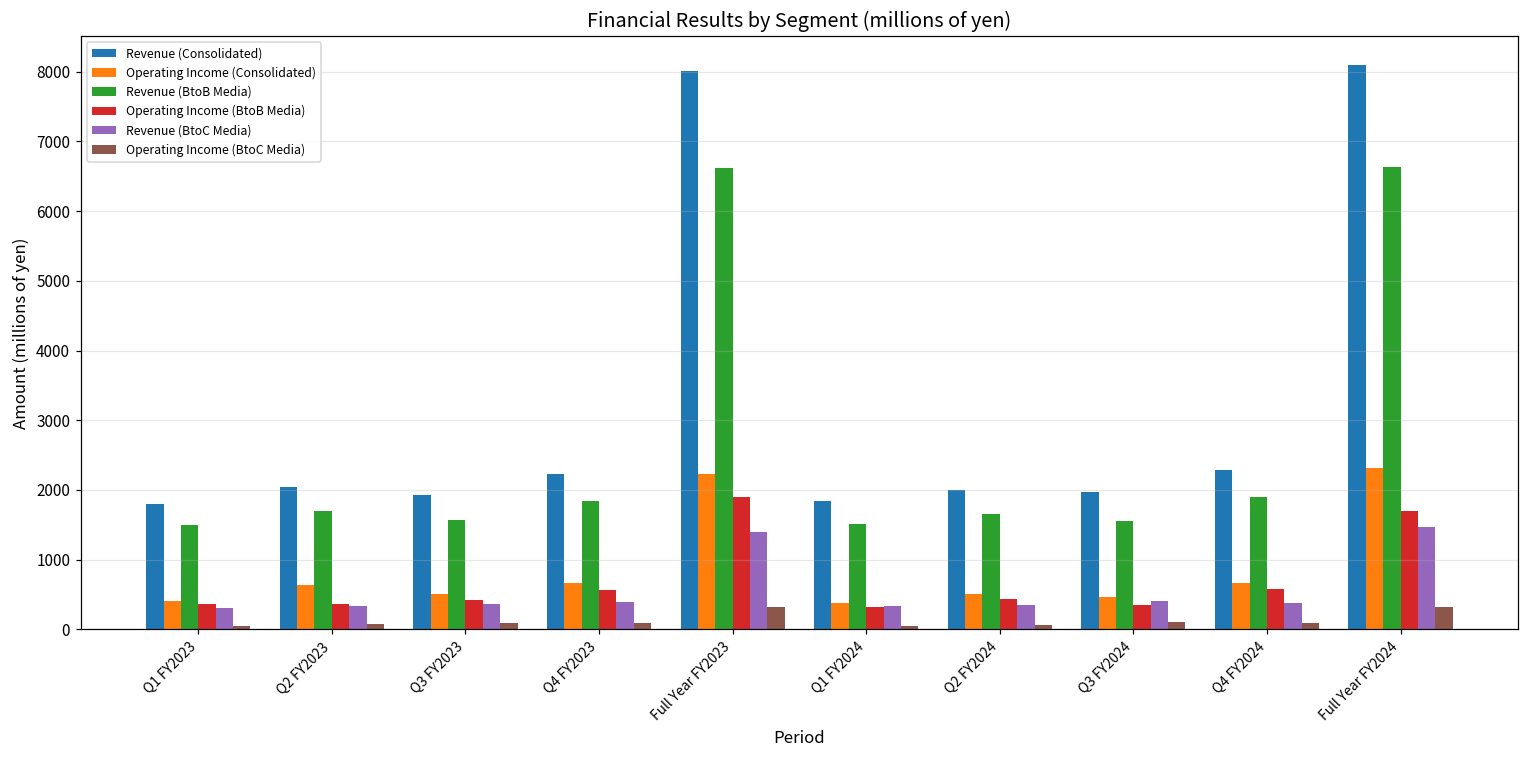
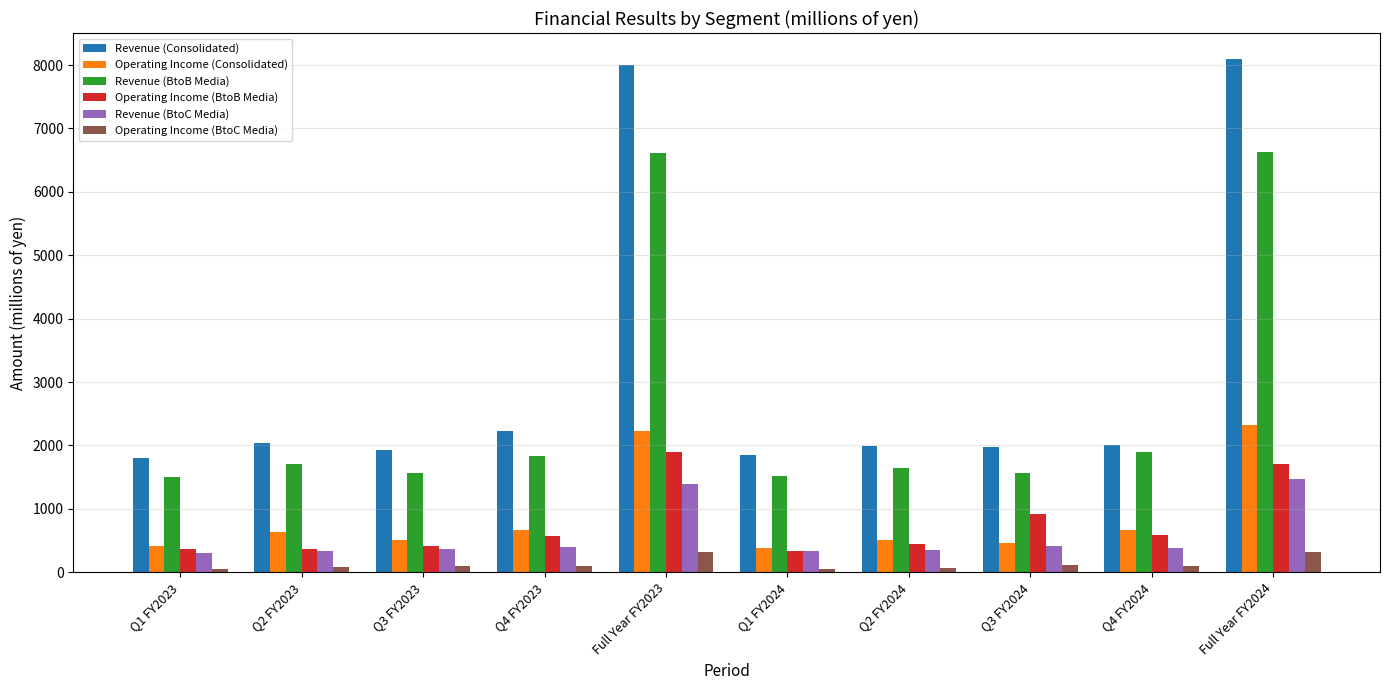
  {
    "Revenue (Consolidated)": {
      "Q1 FY2023": 1800,
      "Q2 FY2023": 2000,
      "Q3 FY2023": 1900,
      "Q4 FY2023": 2200,
      "Full Year FY2023": 8000,
      "Q1 FY2024": 1800,
      "Q2 FY2024": 2000,
      "Q3 FY2024": 2000,
-     "Q4 FY2024": 2300,
+     "Q4 FY2024": 2000,
      "Full Year FY2024": 8100
    },
    "Operating Income (Consolidated)": {
      "Q1 FY2023": 400,
      "Q2 FY2023": 600,
      "Q3 FY2023": 500,
      "Q4 FY2023": 700,
      "Full Year FY2023": 2200,
      "Q1 FY2024": 400,
      "Q2 FY2024": 500,
      "Q3 FY2024": 500,
      "Q4 FY2024": 700,
      "Full Year FY2024": 2300
    },
    "Revenue (BtoB Media)": {
      "Q1 FY2023": 1500,
      "Q2 FY2023": 1700,
      "Q3 FY2023": 1600,
      "Q4 FY2023": 1800,
      "Full Year FY2023": 6600,
      "Q1 FY2024": 1500,
      "Q2 FY2024": 1700,
      "Q3 FY2024": 1600,
      "Q4 FY2024": 1900,
      "Full Year FY2024": 6600
    },
    "Operating Income (BtoB Media)": {
      "Q1 FY2023": 400,
      "Q2 FY2023": 400,
      "Q3 FY2023": 400,
      "Q4 FY2023": 600,
      "Full Year FY2023": 1900,
      "Q1 FY2024": 300,
      "Q2 FY2024": 400,
-     "Q3 FY2024": 400,
+     "Q3 FY2024": 900,
      "Q4 FY2024": 600,
      "Full Year FY2024": 1700
    },
    "Revenue (BtoC Media)": {
      "Q1 FY2023": 300,
      "Q2 FY2023": 300,
      "Q3 FY2023": 400,
      "Q4 FY2023": 400,
      "Full Year FY2023": 1400,
      "Q1 FY2024": 300,
      "Q2 FY2024": 300,
      "Q3 FY2024": 400,
      "Q4 FY2024": 400,
      "Full Year FY2024": 1500
    },
    "Operating Income (BtoC Media)": {
      "Q1 FY2023": 100,
      "Q2 FY2023": 100,
      "Q3 FY2023": 100,
      "Q4 FY2023": 100,
      "Full Year FY2023": 300,
      "Q1 FY2024": 0,
      "Q2 FY2024": 100,
      "Q3 FY2024": 100,
      "Q4 FY2024": 100,
      "Full Year FY2024": 300
    }
  }
